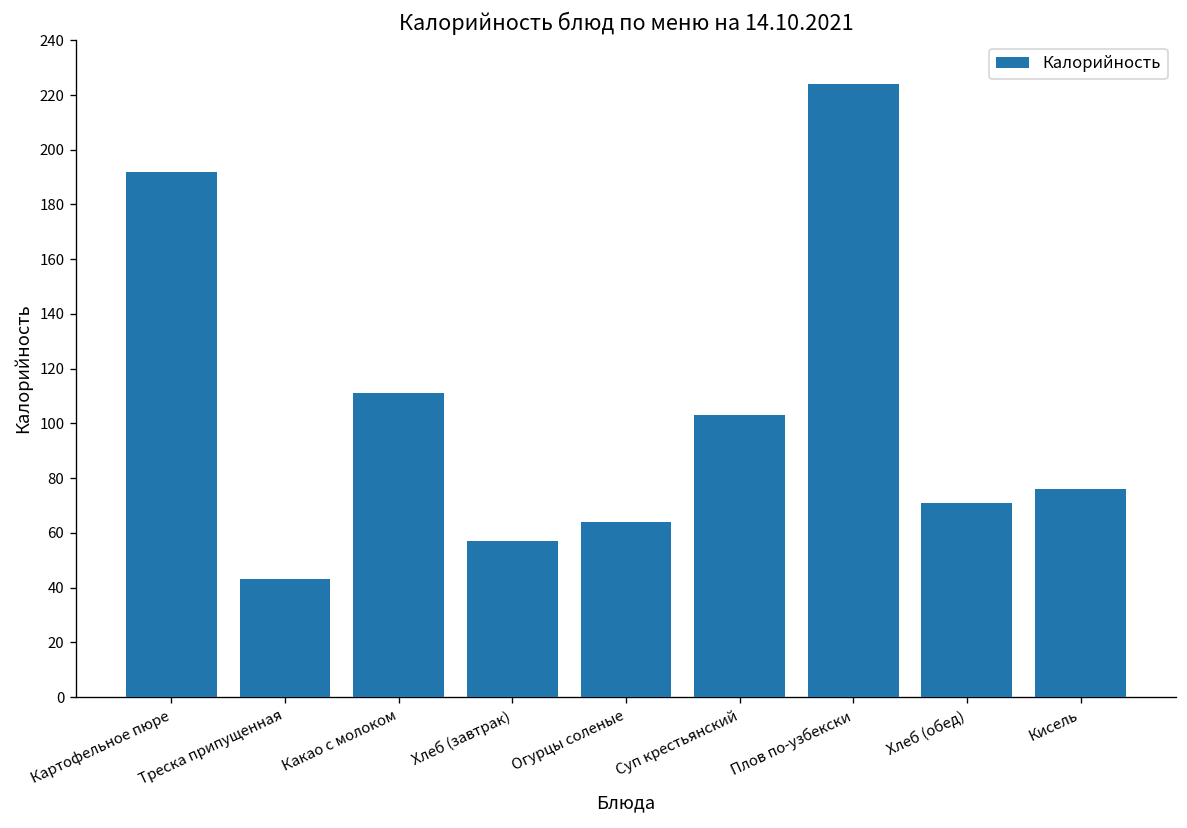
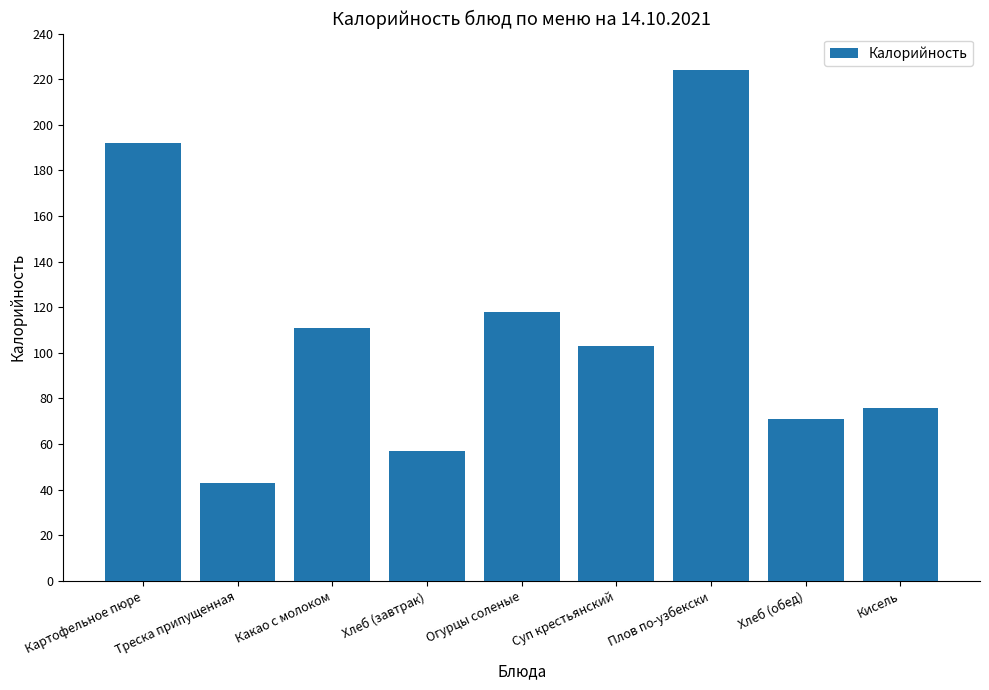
  {
    "Картофельное пюре": 192,
    "Треска припущенная": 43,
    "Какао с молоком": 111,
    "Хлеб (завтрак)": 57,
-   "Огурцы соленые": 64,
+   "Огурцы соленые": 118,
    "Суп крестьянский": 103,
    "Плов по-узбекски": 224,
    "Хлеб (обед)": 71,
    "Кисель": 76
  }
